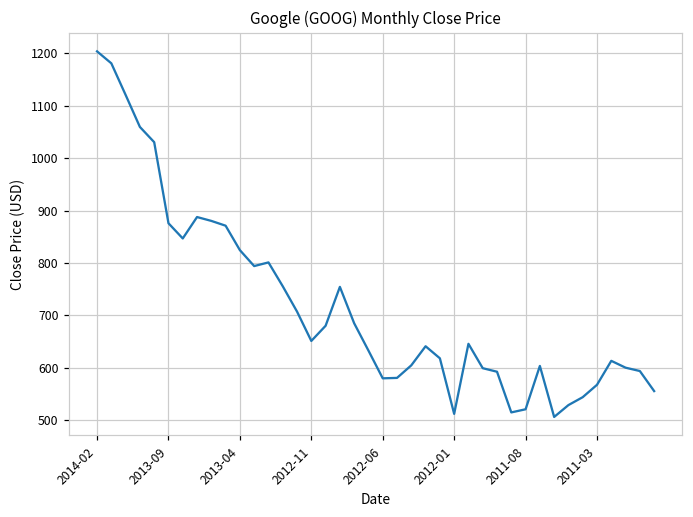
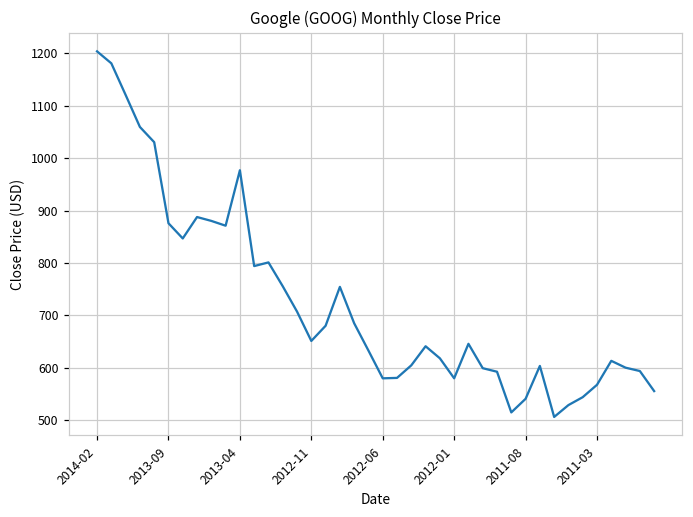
  {
    "2014-02": 1200,
    "2013-09": 880,
-   "2013-04": 820,
+   "2013-04": 980,
    "2012-11": 650,
    "2012-06": 580,
-   "2012-01": 510,
-   "2011-08": 520,
+   "2012-01": 580,
+   "2011-08": 540,
    "2011-03": 570
  }
